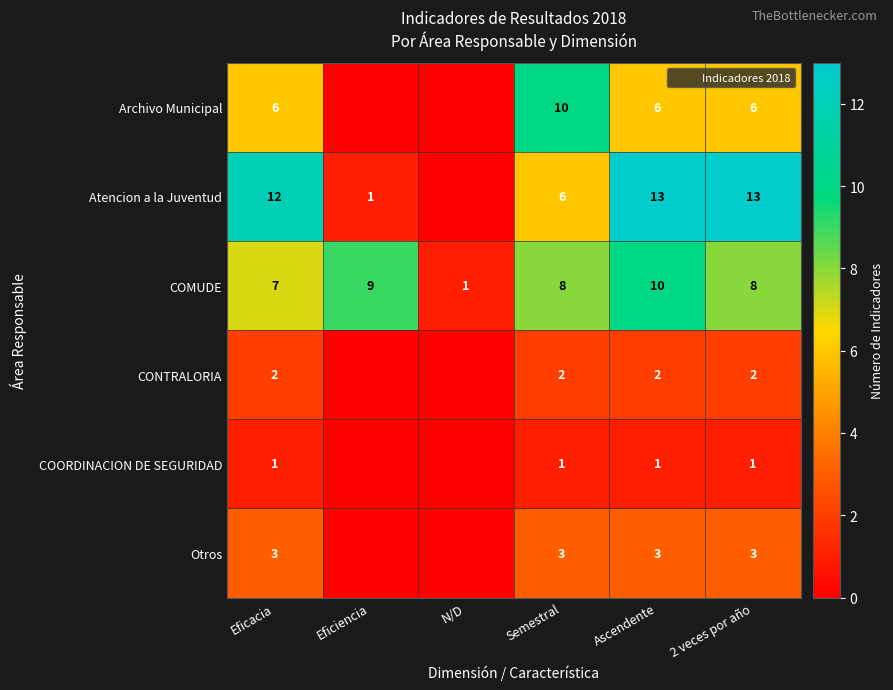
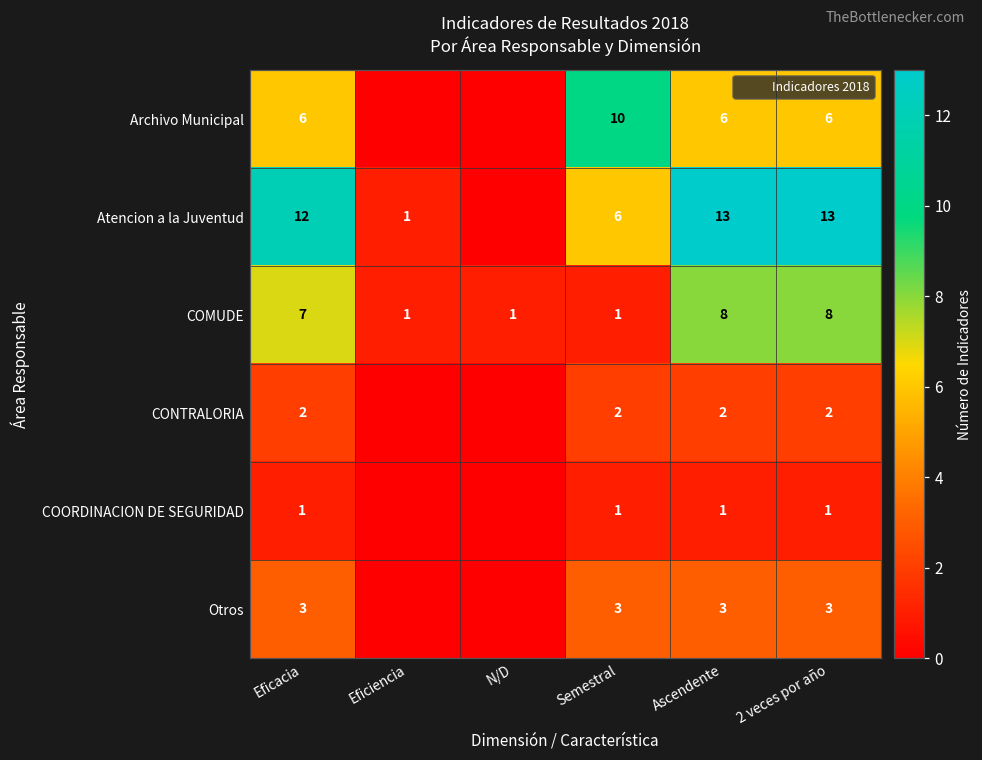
  {
    "Archivo Municipal": {
      "Eficacia": 6,
      "Semestral": 10,
      "Ascendente": 6,
      "2 veces por año": 6
    },
    "Atencion a la Juventud": {
      "Eficacia": 12,
      "Eficiencia": 1,
      "Semestral": 6,
      "Ascendente": 13,
      "2 veces por año": 13
    },
    "COMUDE": {
      "Eficacia": 7,
-     "Eficiencia": 9,
+     "Eficiencia": 1,
      "N/D": 1,
-     "Semestral": 8,
-     "Ascendente": 10,
+     "Semestral": 1,
+     "Ascendente": 8,
      "2 veces por año": 8
    },
    "CONTRALORIA": {
      "Eficacia": 2,
      "Semestral": 2,
      "Ascendente": 2,
      "2 veces por año": 2
    },
    "COORDINACION DE SEGURIDAD": {
      "Eficacia": 1,
      "Semestral": 1,
      "Ascendente": 1,
      "2 veces por año": 1
    },
    "Otros": {
      "Eficacia": 3,
      "Semestral": 3,
      "Ascendente": 3,
      "2 veces por año": 3
    }
  }
